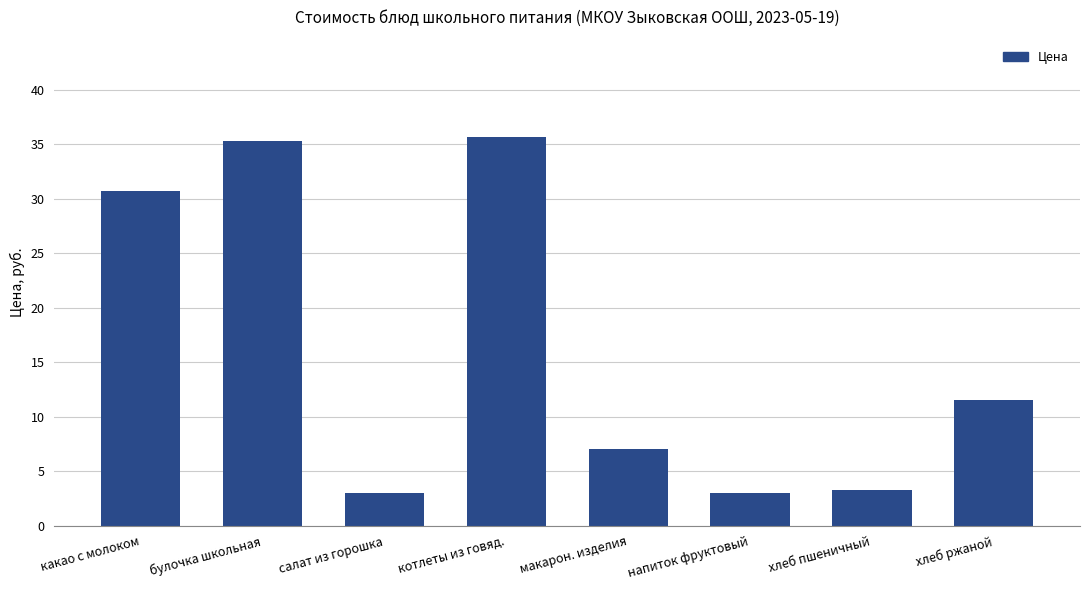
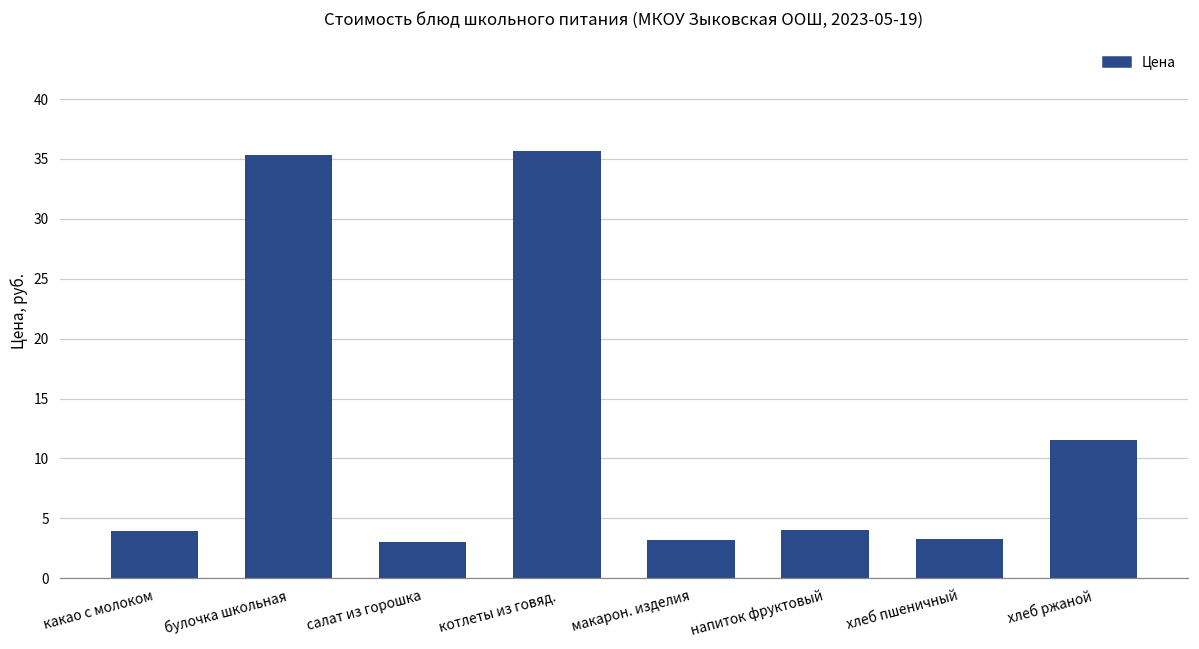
  {
-   "какао с молоком": 30.7,
+   "какао с молоком": 3.9,
    "булочка школьная": 35.3,
    "салат из горошка": 3.0,
    "котлеты из говяд.": 35.7,
-   "макарон. изделия": 7.0,
-   "напиток фруктовый": 3,
+   "макарон. изделия": 3.2,
+   "напиток фруктовый": 4,
    "хлеб пшеничный": 3.3,
    "хлеб ржаной": 11.5
  }
